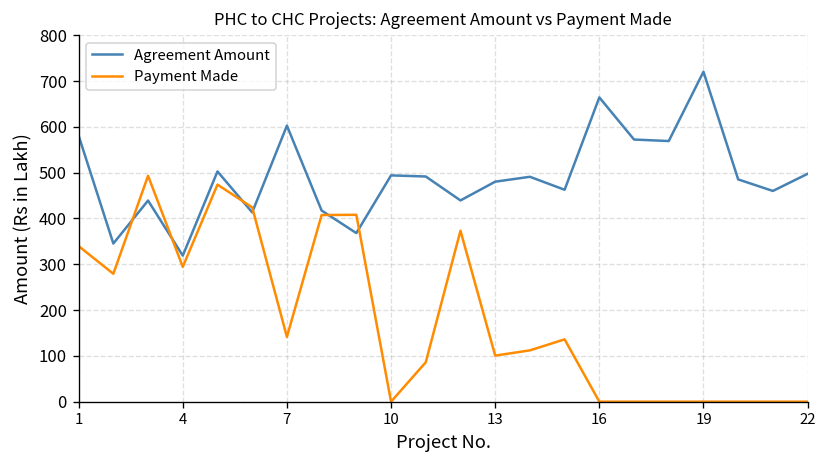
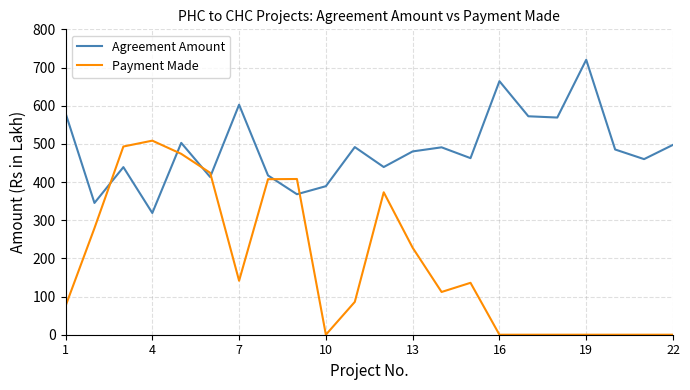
  {
    "Agreement Amount": {
      "1": 580,
      "4": 320,
      "7": 600,
-     "10": 490,
+     "10": 390,
      "13": 480,
      "16": 660,
      "19": 720,
      "22": 500
    },
    "Payment Made": {
-     "1": 340,
-     "4": 290,
+     "1": 80,
+     "4": 510,
      "7": 140,
      "10": 0,
-     "13": 100,
+     "13": 230,
      "16": 0,
      "19": 0,
      "22": 0
    }
  }
